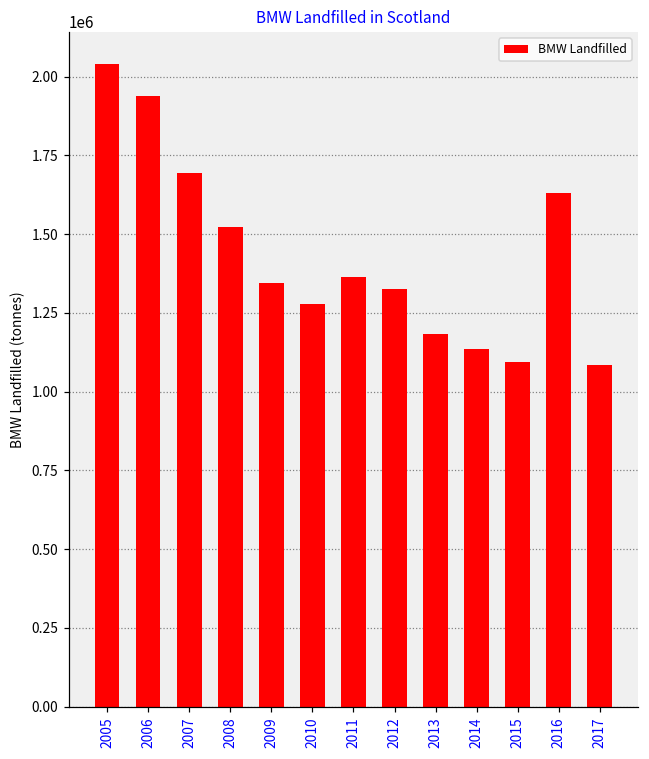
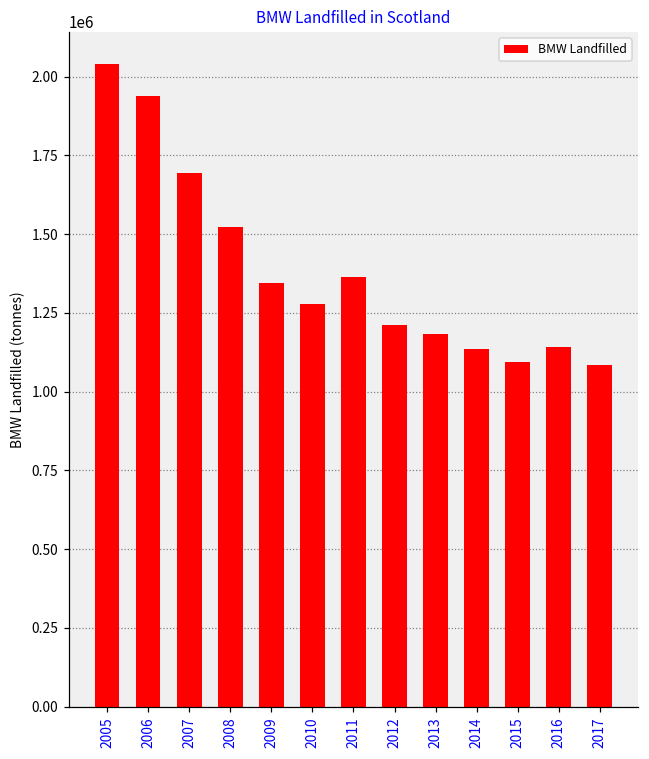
  {
    "2005": 2040000,
    "2006": 1940000,
    "2007": 1700000,
    "2008": 1520000,
    "2009": 1340000,
    "2010": 1280000,
    "2011": 1360000,
-   "2012": 1330000,
+   "2012": 1210000,
    "2013": 1180000,
    "2014": 1140000,
    "2015": 1100000,
-   "2016": 1630000,
+   "2016": 1140000,
    "2017": 1080000
  }
